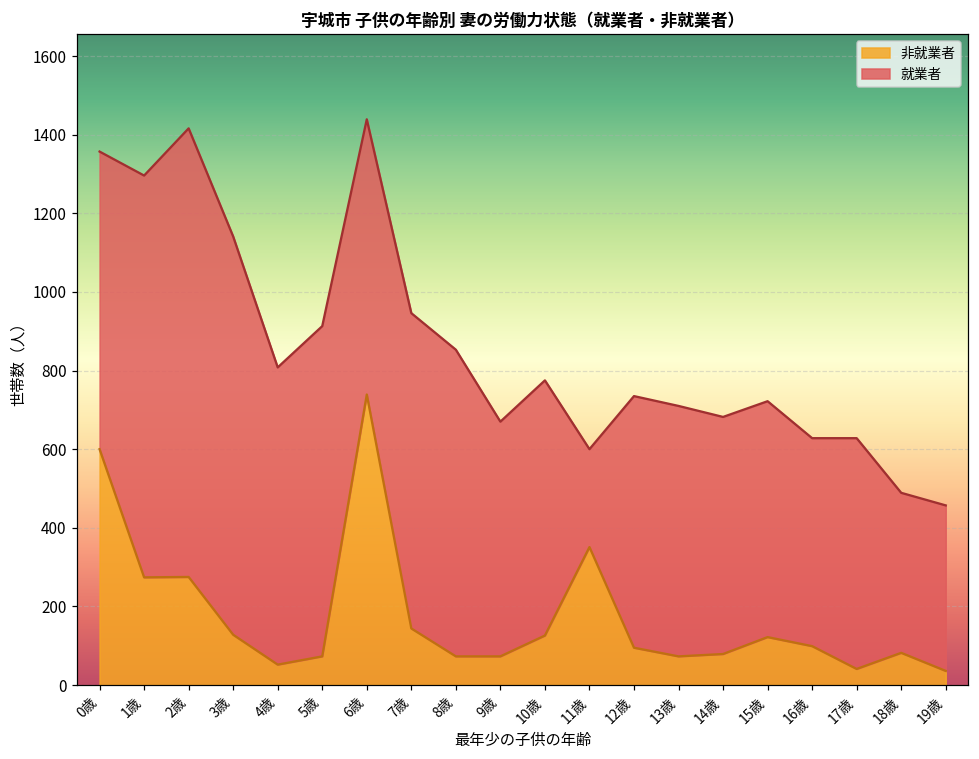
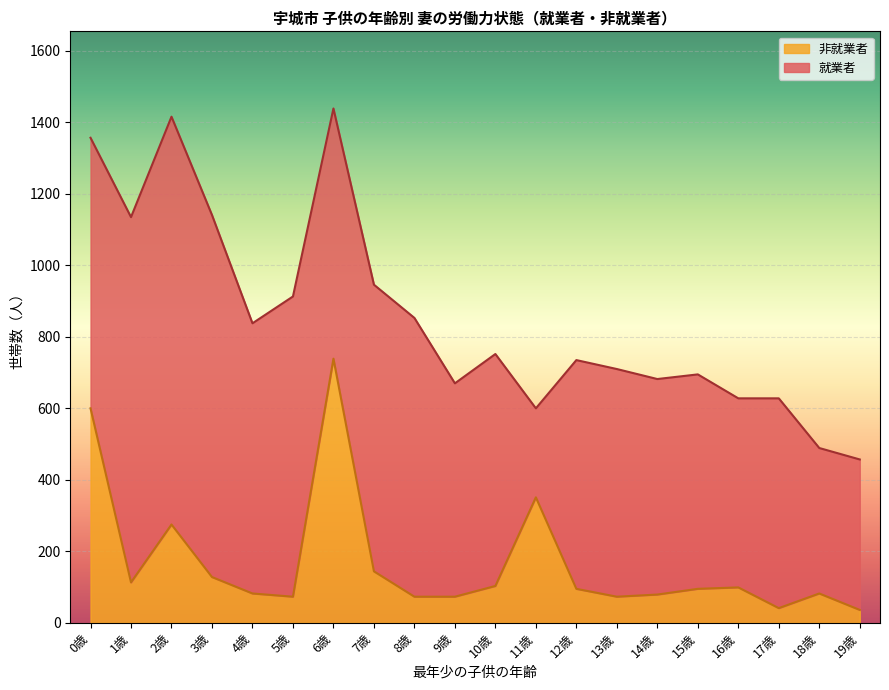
  {
    "非就業者": {
      "0歳": 600,
-     "1歳": 270,
+     "1歳": 110,
      "2歳": 280,
      "3歳": 130,
-     "4歳": 50,
+     "4歳": 80,
      "5歳": 70,
      "6歳": 740,
      "7歳": 140,
      "8歳": 70,
      "9歳": 70,
-     "10歳": 130,
+     "10歳": 100,
      "11歳": 350,
      "12歳": 100,
      "13歳": 70,
      "14歳": 80,
-     "15歳": 120,
+     "15歳": 100,
      "16歳": 100,
      "17歳": 40,
      "18歳": 80,
      "19歳": 40
    },
    "就業者": {
      "0歳": 760,
      "1歳": 1020,
      "2歳": 1140,
      "3歳": 1010,
      "4歳": 760,
      "5歳": 840,
      "6歳": 700,
      "7歳": 800,
      "8歳": 780,
      "9歳": 600,
      "10歳": 650,
      "11歳": 250,
      "12歳": 640,
      "13歳": 640,
      "14歳": 600,
      "15歳": 600,
      "16歳": 530,
      "17歳": 590,
      "18歳": 410,
      "19歳": 420
    }
  }
